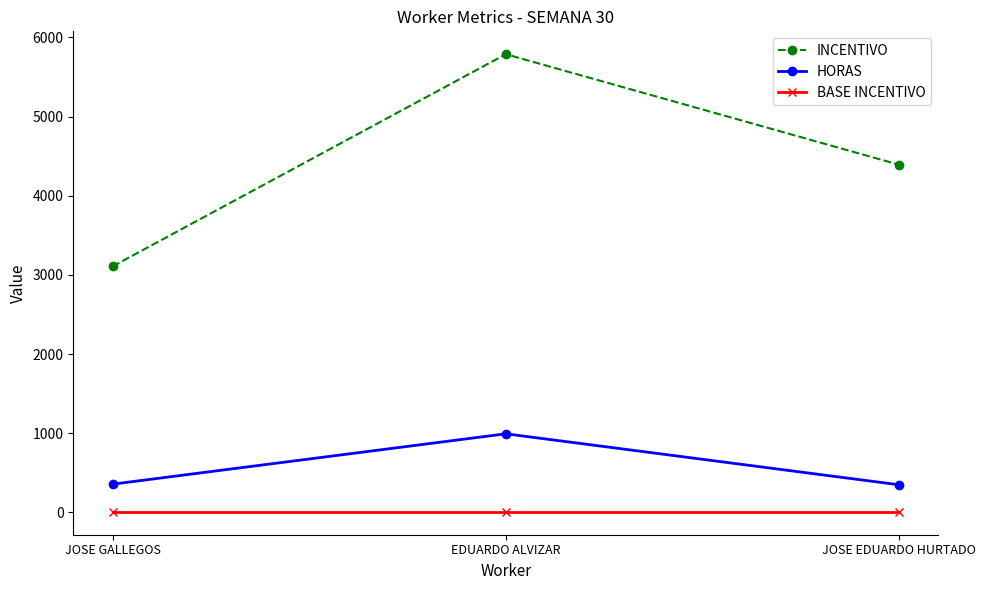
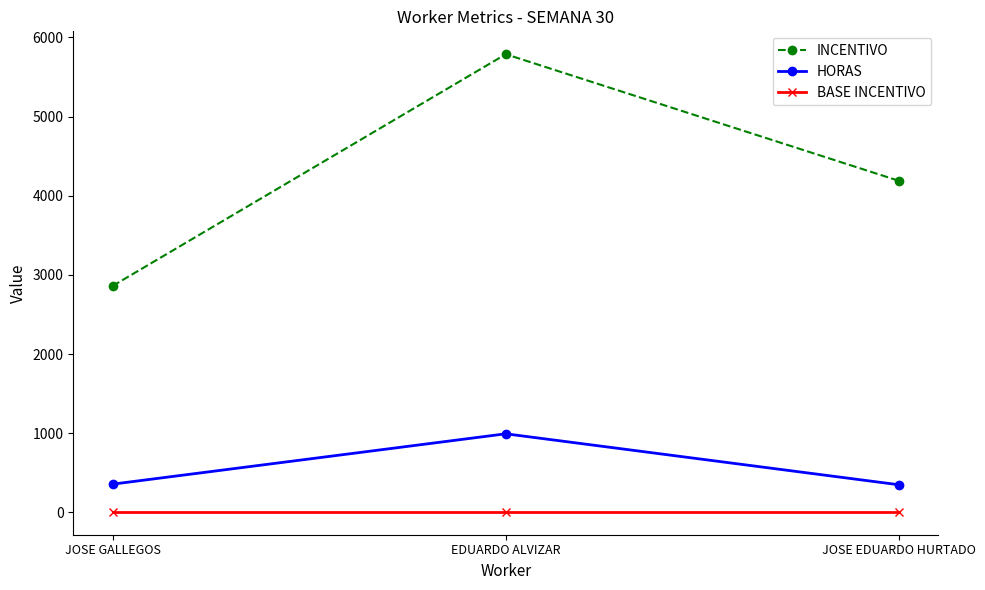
  {
    "INCENTIVO": {
-     "JOSE GALLEGOS": 3100,
+     "JOSE GALLEGOS": 2900,
      "EDUARDO ALVIZAR": 5800,
-     "JOSE EDUARDO HURTADO": 4400
+     "JOSE EDUARDO HURTADO": 4200
    },
    "HORAS": {
      "JOSE GALLEGOS": 400,
      "EDUARDO ALVIZAR": 1000,
      "JOSE EDUARDO HURTADO": 300
    },
    "BASE INCENTIVO": {
      "JOSE GALLEGOS": 0,
      "EDUARDO ALVIZAR": 0,
      "JOSE EDUARDO HURTADO": 0
    }
  }
